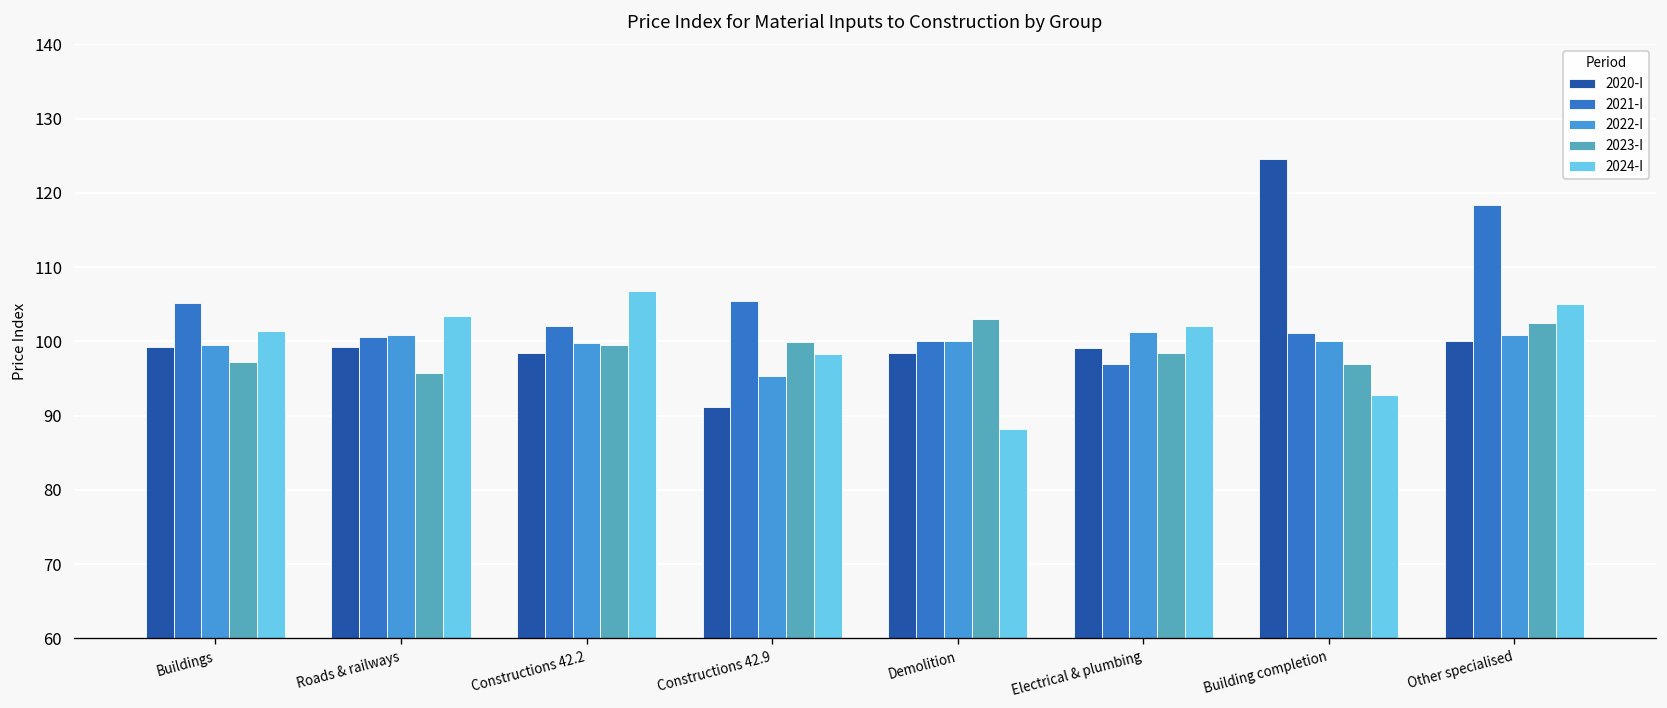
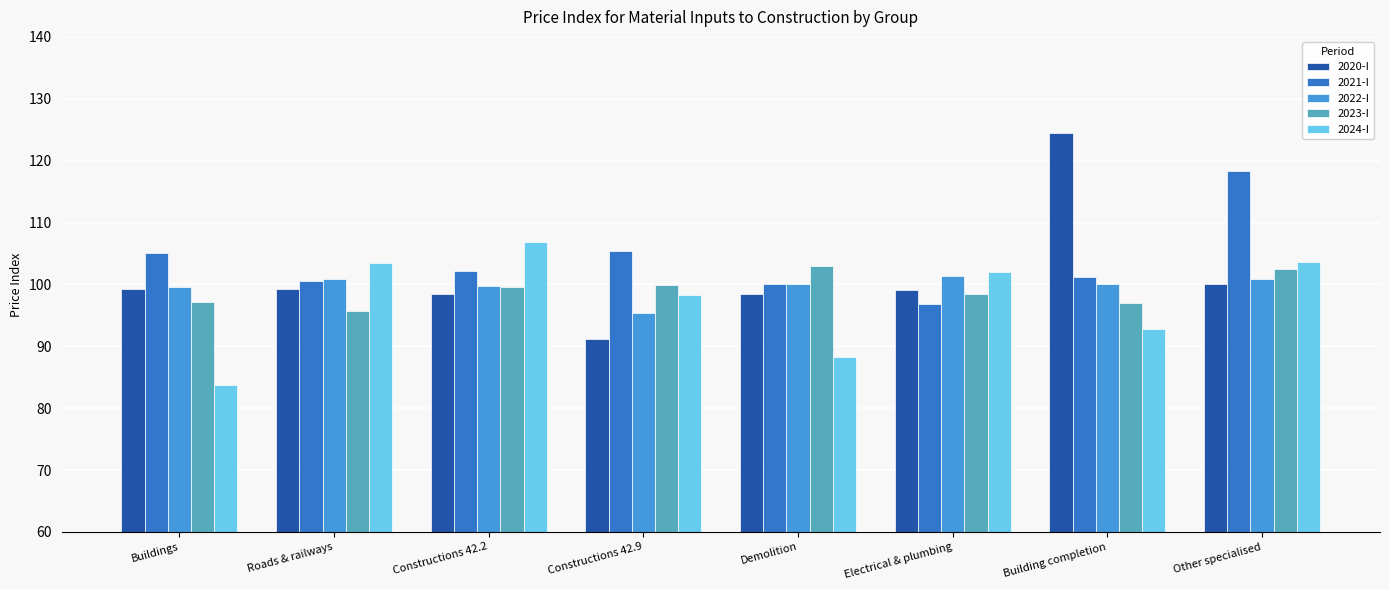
  {
    "2024-I": {
-     "Buildings": 101,
+     "Buildings": 84,
      "Roads & railways": 103,
      "Constructions 42.2": 107,
      "Constructions 42.9": 98,
      "Demolition": 88,
      "Electrical & plumbing": 102,
      "Building completion": 93,
-     "Other specialised": 105
+     "Other specialised": 104
    }
  }
